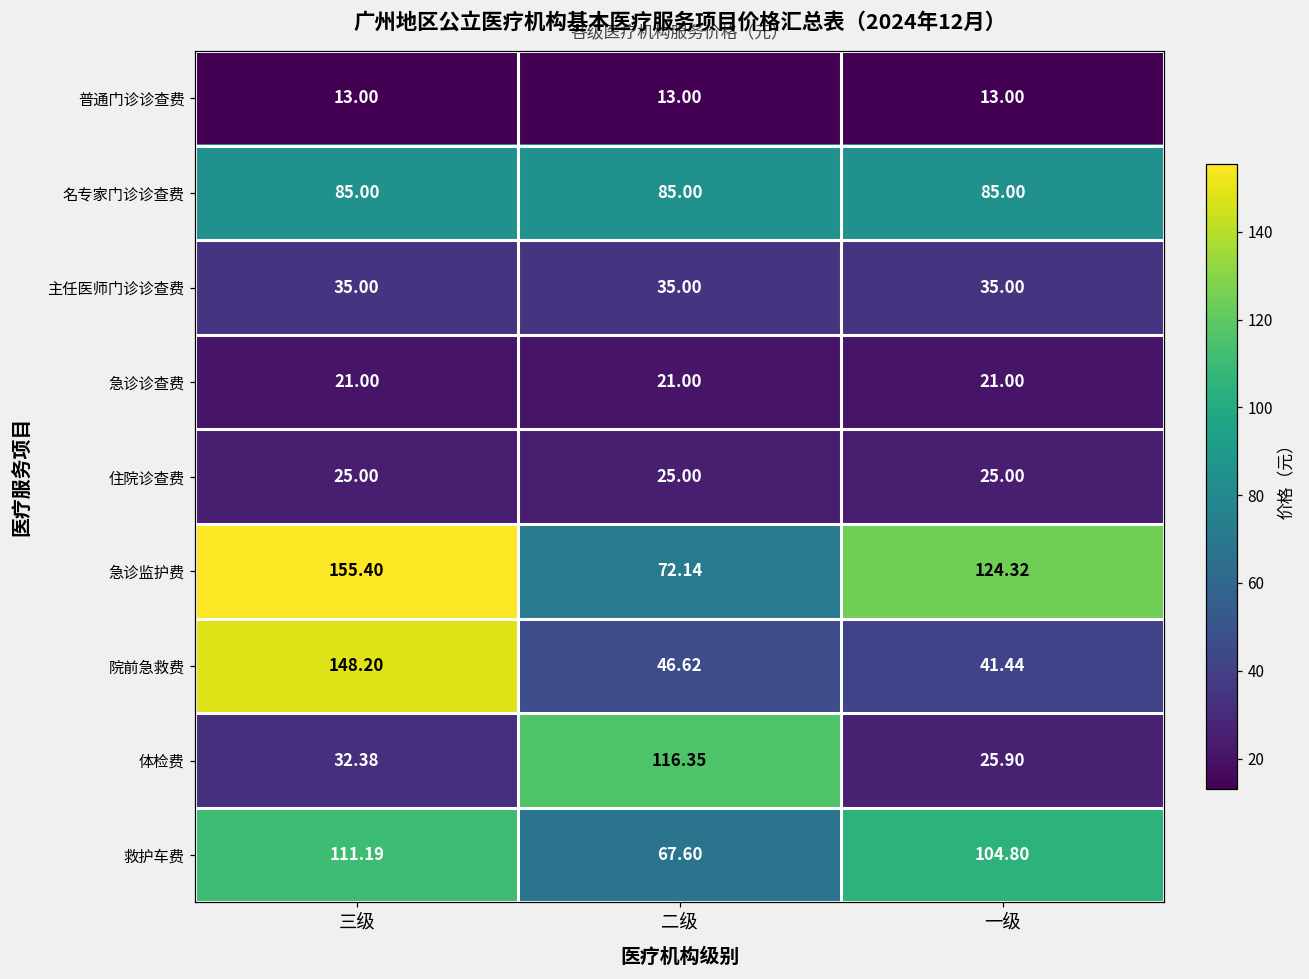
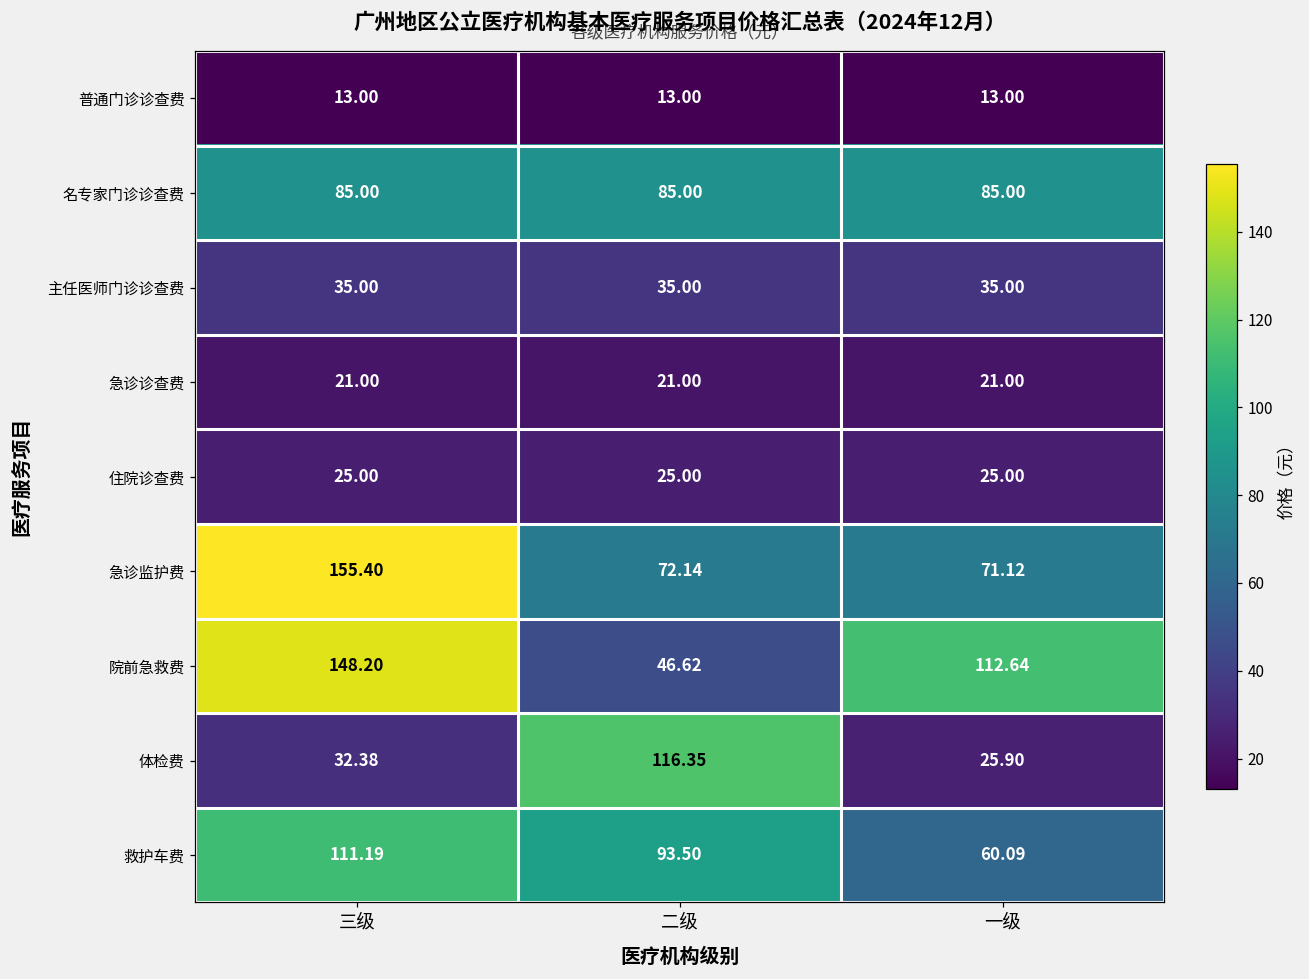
  {
    "普通门诊诊查费": {
      "三级": 13.00,
      "二级": 13.00,
      "一级": 13.00
    },
    "名专家门诊诊查费": {
      "三级": 85.00,
      "二级": 85.00,
      "一级": 85.00
    },
    "主任医师门诊诊查费": {
      "三级": 35.00,
      "二级": 35.00,
      "一级": 35.00
    },
    "急诊诊查费": {
      "三级": 21.00,
      "二级": 21.00,
      "一级": 21.00
    },
    "住院诊查费": {
      "三级": 25.00,
      "二级": 25.00,
      "一级": 25.00
    },
    "急诊监护费": {
      "三级": 155.40,
      "二级": 72.14,
-     "一级": 124.32
+     "一级": 71.12
    },
    "院前急救费": {
      "三级": 148.20,
      "二级": 46.62,
-     "一级": 41.44
+     "一级": 112.64
    },
    "体检费": {
      "三级": 32.38,
      "二级": 116.35,
      "一级": 25.90
    },
    "救护车费": {
      "三级": 111.19,
-     "二级": 67.60,
-     "一级": 104.80
+     "二级": 93.50,
+     "一级": 60.09
    }
  }
